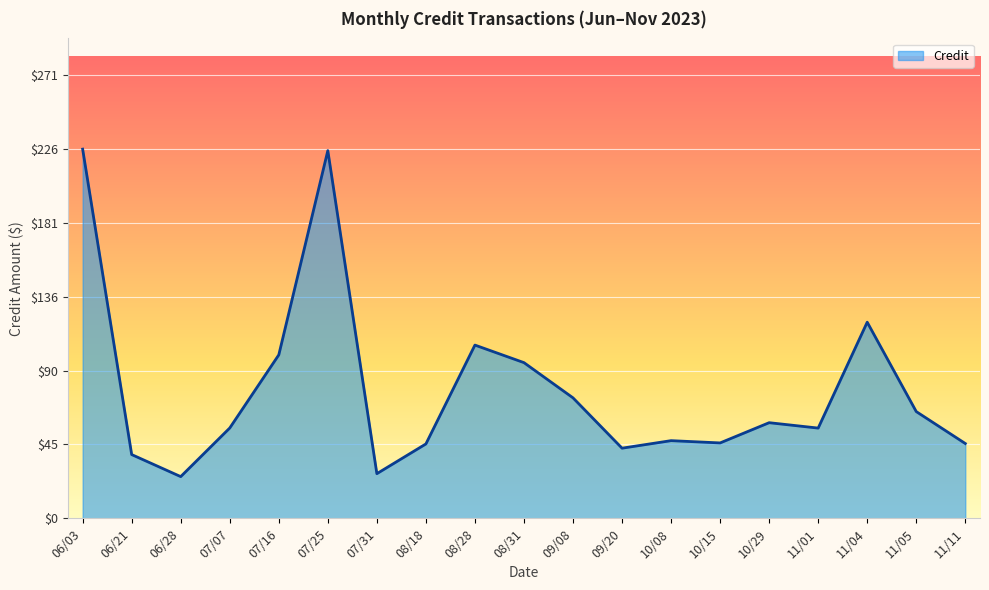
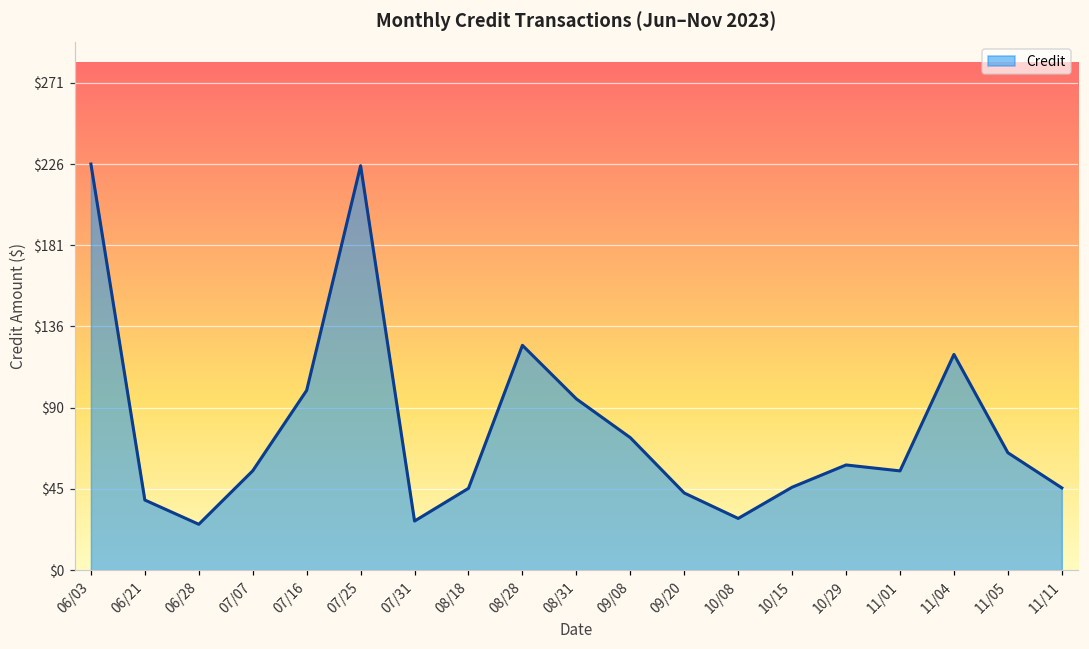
  {
    "06/03": "$226",
    "06/21": "$39",
    "06/28": "$26",
    "07/07": "$55",
    "07/16": "$100",
    "07/25": "$225",
    "07/31": "$27",
    "08/18": "$46",
-   "08/28": "$106",
+   "08/28": "$125",
    "08/31": "$95",
    "09/08": "$74",
    "09/20": "$43",
-   "10/08": "$48",
+   "10/08": "$29",
    "10/15": "$46",
    "10/29": "$59",
    "11/01": "$55",
    "11/04": "$120",
    "11/05": "$65",
    "11/11": "$46"
  }
